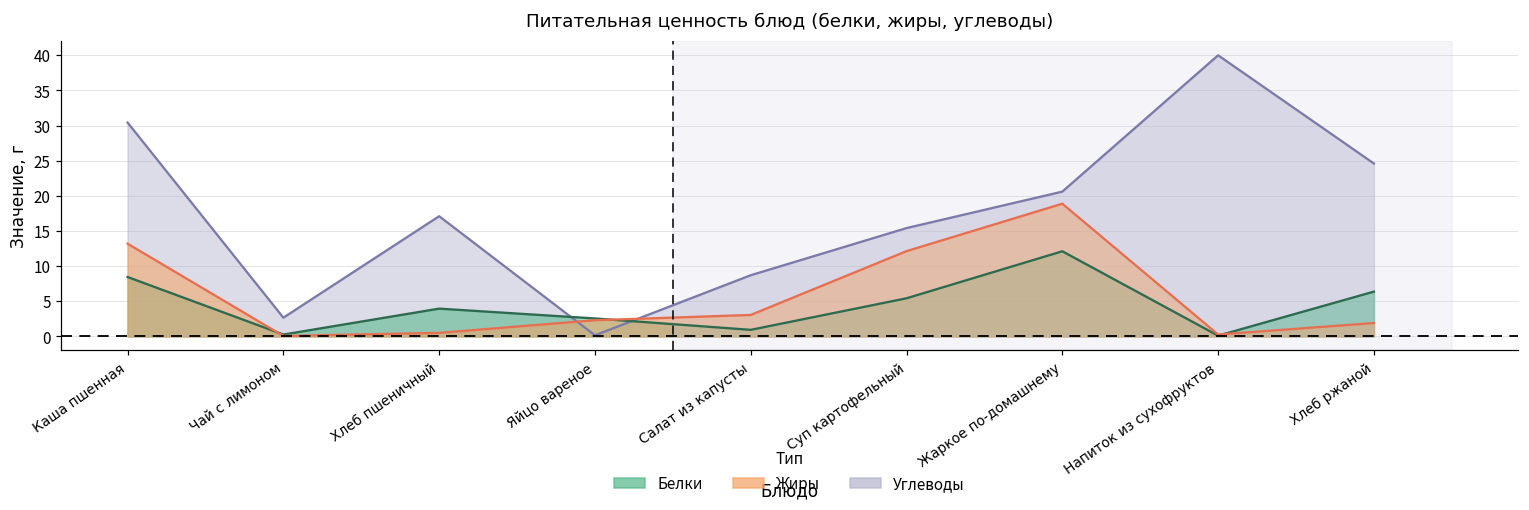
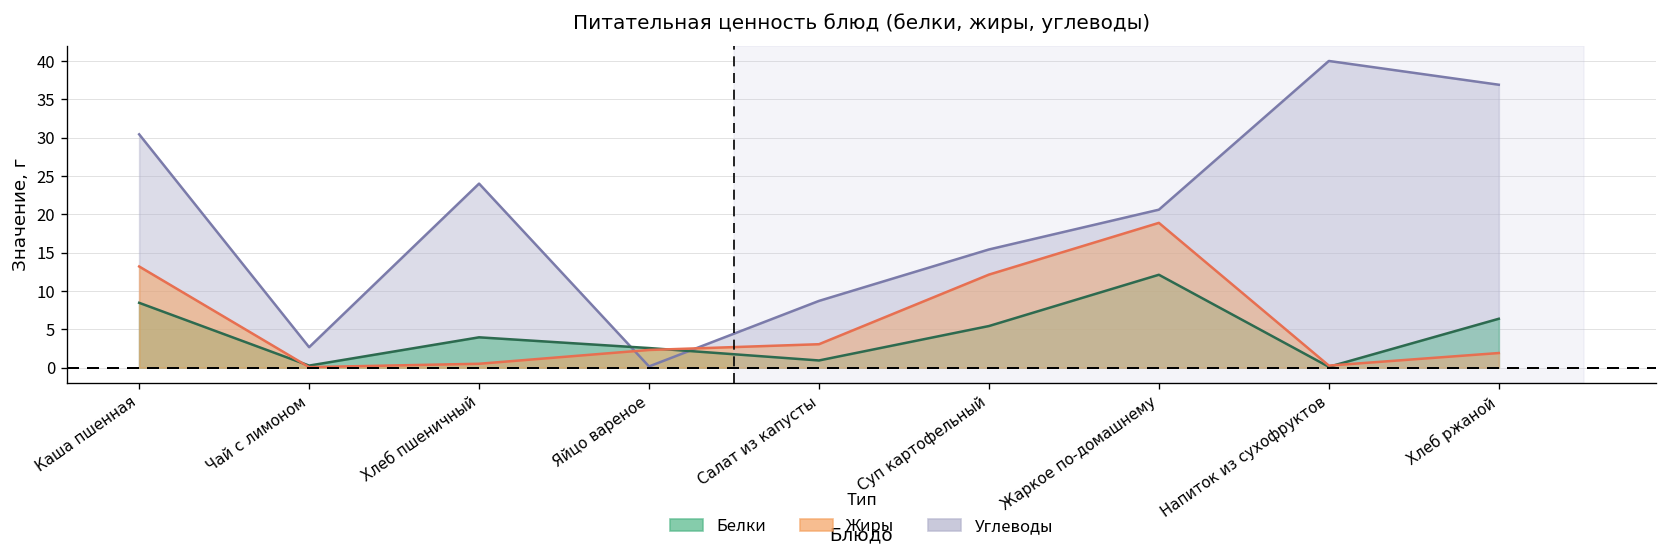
  {
    "Углеводы": {
      "Каша пшенная": 30,
      "Чай с лимоном": 3,
-     "Хлеб пшеничный": 17,
+     "Хлеб пшеничный": 24,
      "Яйцо вареное": 0,
      "Салат из капусты": 9,
      "Суп картофельный": 15,
      "Жаркое по-домашнему": 21,
      "Напиток из сухофруктов": 40,
-     "Хлеб ржаной": 25
+     "Хлеб ржаной": 37
    },
    "Белки": {
      "Каша пшенная": 8,
      "Хлеб пшеничный": 4,
      "Салат из капусты": 1,
      "Суп картофельный": 5,
      "Жаркое по-домашнему": 12,
      "Хлеб ржаной": 6
    },
    "Жиры": {
      "Каша пшенная": 13,
      "Хлеб пшеничный": 1,
      "Салат из капусты": 3,
      "Суп картофельный": 12,
      "Жаркое по-домашнему": 19,
      "Хлеб ржаной": 2
    }
  }
